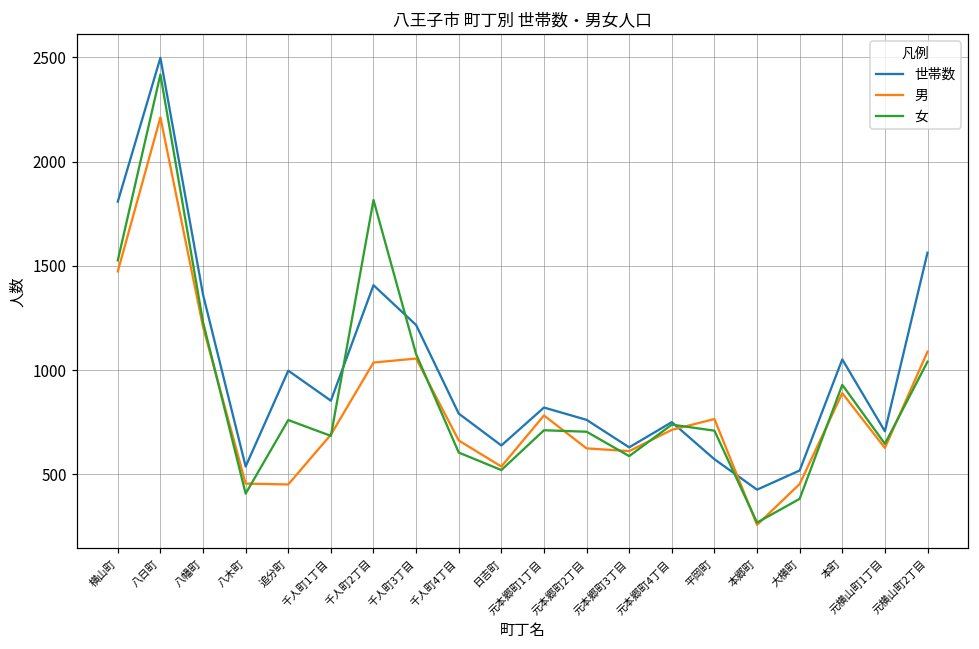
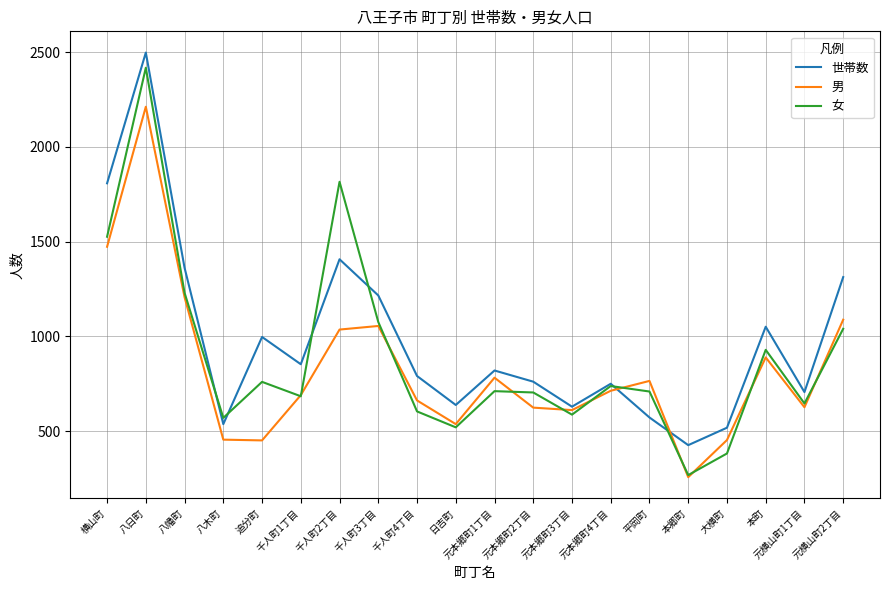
  {
    "世帯数": {
      "横山町": 1810,
      "八日町": 2500,
      "八幡町": 1360,
      "八木町": 540,
      "追分町": 1000,
      "千人町1丁目": 850,
      "千人町2丁目": 1410,
      "千人町3丁目": 1220,
      "千人町4丁目": 790,
      "日吉町": 640,
      "元本郷町1丁目": 820,
      "元本郷町2丁目": 760,
      "元本郷町3丁目": 630,
      "平岡町": 570,
      "本郷町": 430,
      "大横町": 520,
      "本町": 1050,
      "元横山町1丁目": 710,
-     "元横山町2丁目": 1560
+     "元横山町2丁目": 1310
    },
    "男": {
      "横山町": 1470,
      "八日町": 2210,
      "八幡町": 1210,
      "八木町": 460,
      "追分町": 450,
      "千人町2丁目": 1040,
      "千人町3丁目": 1060,
      "千人町4丁目": 660,
      "日吉町": 540,
      "元本郷町1丁目": 780,
      "元本郷町2丁目": 620,
      "元本郷町3丁目": 610,
      "元本郷町4丁目": 710,
      "平岡町": 770,
      "大横町": 450,
      "本町": 890,
      "元横山町1丁目": 630,
      "元横山町2丁目": 1090
    },
    "女": {
      "横山町": 1530,
      "八日町": 2420,
      "八幡町": 1230,
-     "八木町": 410,
+     "八木町": 570,
      "追分町": 760,
      "千人町2丁目": 1820,
      "千人町3丁目": 1080,
      "千人町4丁目": 600,
      "日吉町": 520,
      "元本郷町1丁目": 710,
      "元本郷町2丁目": 700,
      "元本郷町3丁目": 590,
      "平岡町": 710,
      "大横町": 380,
      "本町": 930,
      "元横山町1丁目": 650,
      "元横山町2丁目": 1040
    }
  }
